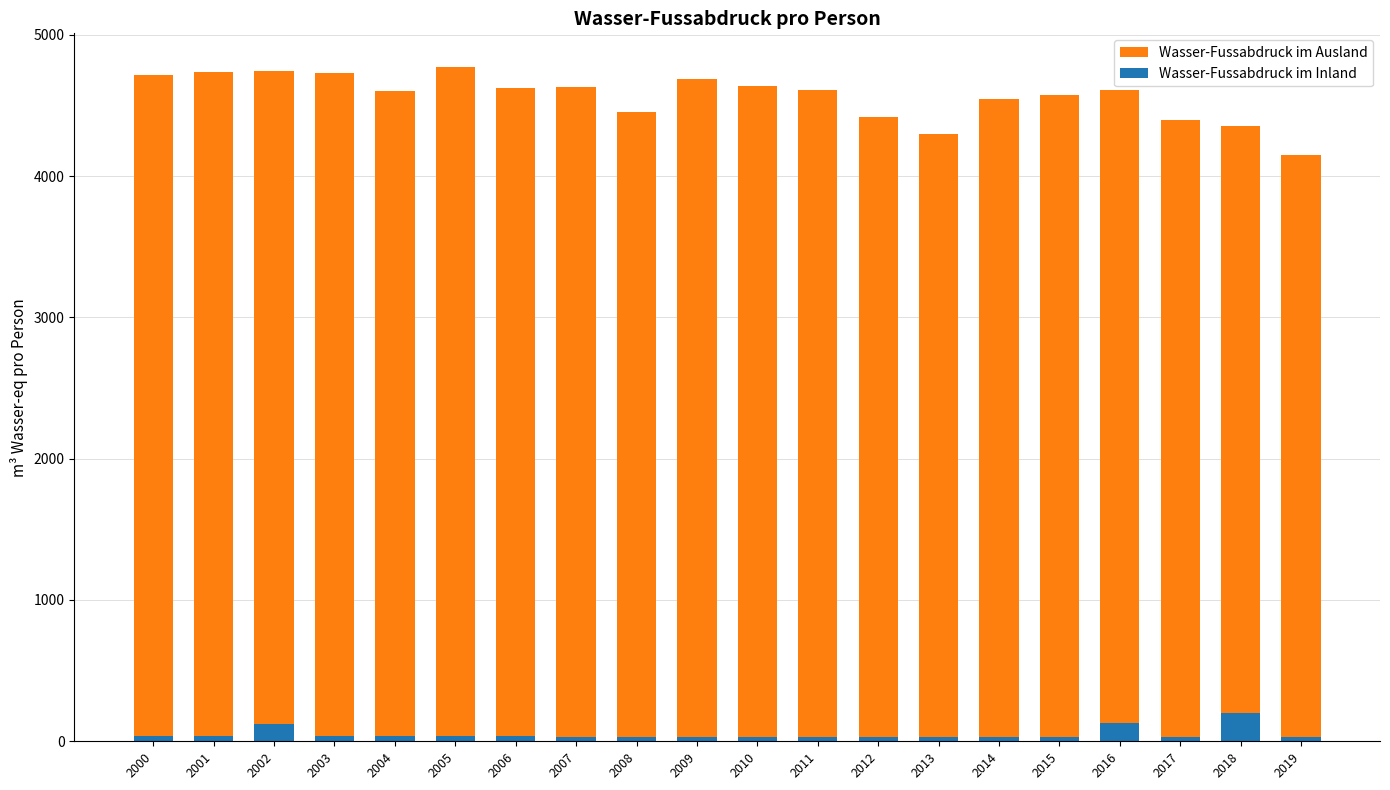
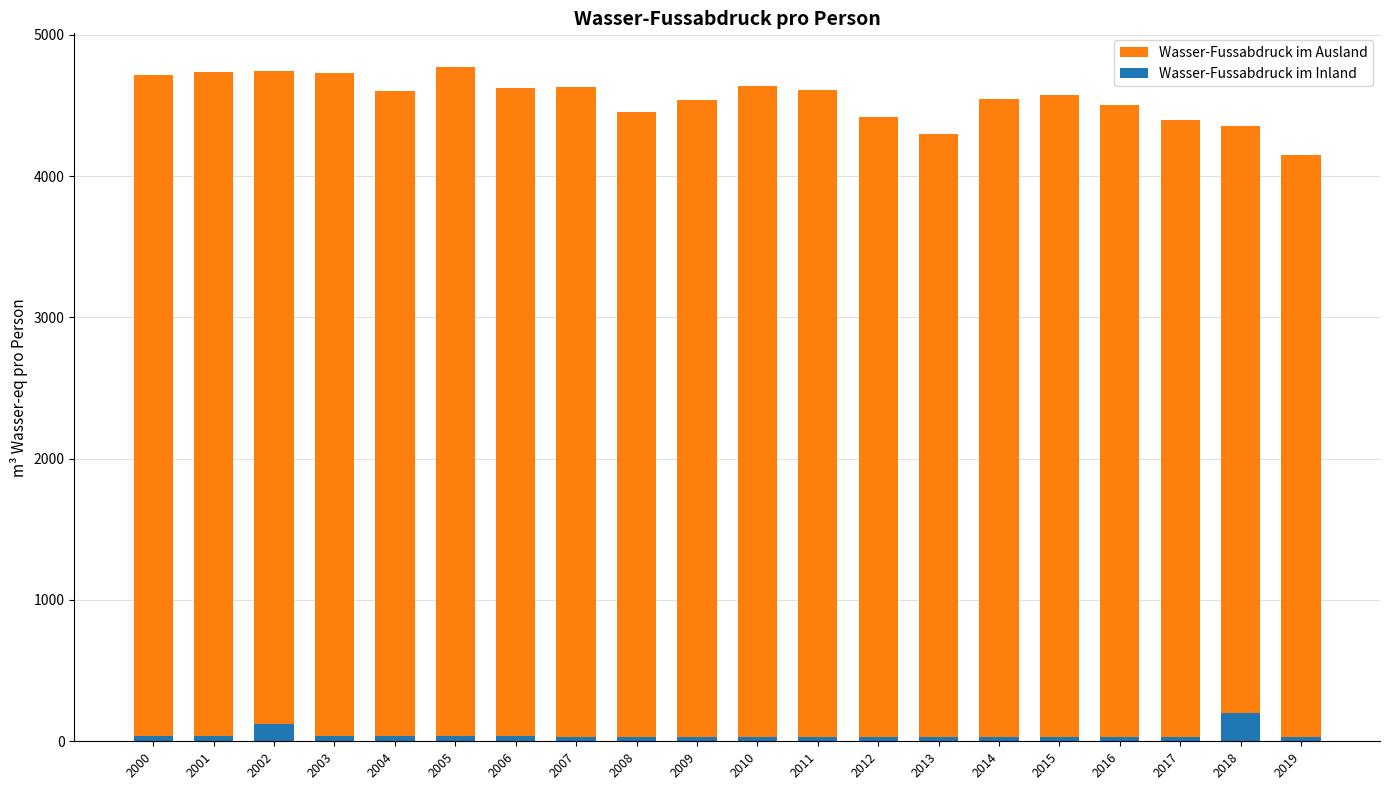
  {
    "Wasser-Fussabdruck im Ausland": {
      "2000": 4680,
      "2001": 4700,
      "2002": 4620,
      "2003": 4690,
      "2004": 4570,
      "2005": 4740,
      "2006": 4590,
      "2007": 4600,
      "2008": 4420,
-     "2009": 4650,
+     "2009": 4500,
      "2010": 4600,
      "2011": 4580,
      "2012": 4390,
      "2013": 4270,
      "2014": 4510,
      "2015": 4550,
      "2016": 4480,
      "2017": 4370,
      "2018": 4150,
      "2019": 4120
    },
    "Wasser-Fussabdruck im Inland": {
      "2000": 40,
      "2001": 40,
      "2002": 120,
      "2003": 40,
      "2004": 40,
      "2005": 30,
      "2006": 30,
      "2007": 30,
      "2008": 30,
      "2009": 30,
      "2010": 30,
      "2011": 30,
      "2012": 30,
      "2013": 30,
      "2014": 30,
      "2015": 30,
-     "2016": 130,
+     "2016": 30,
      "2017": 30,
      "2018": 200,
      "2019": 30
    }
  }
